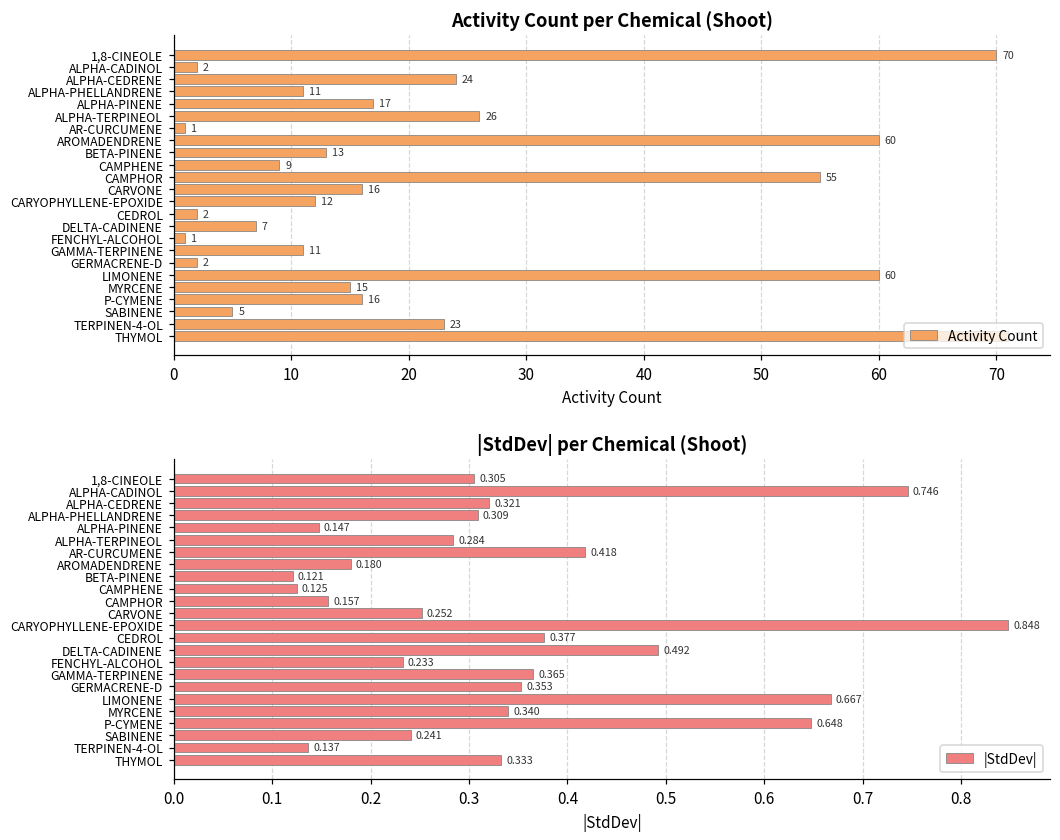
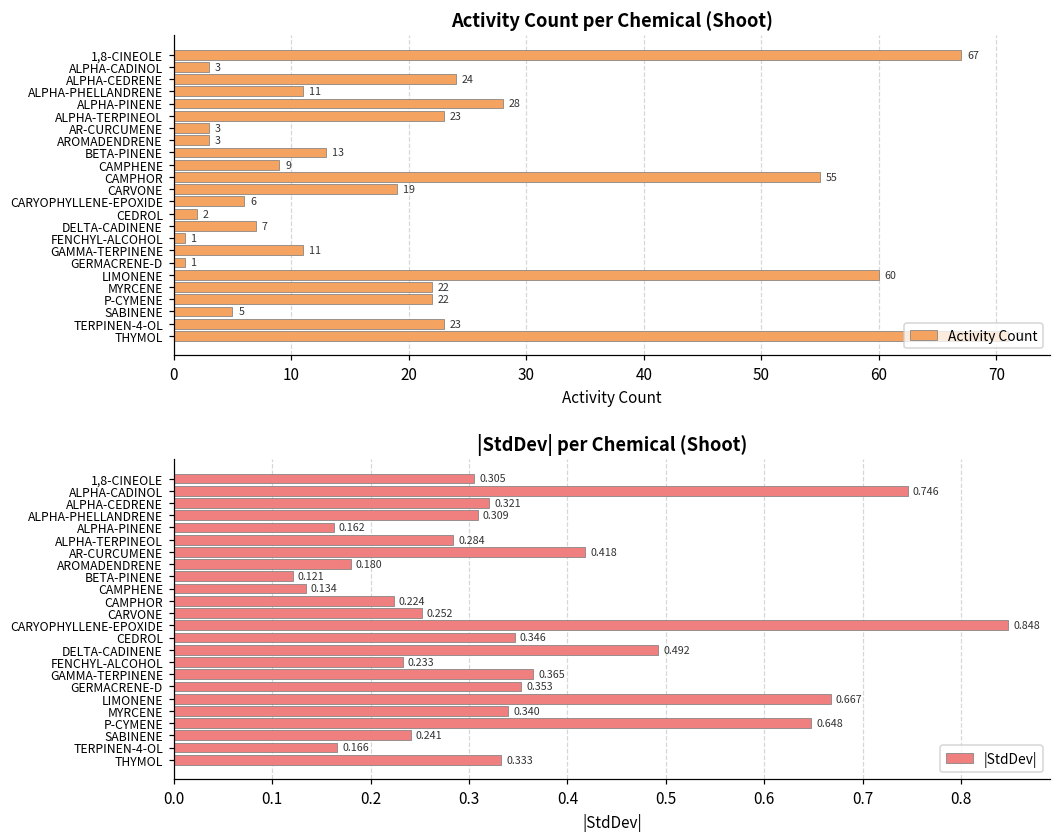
  {
    "Activity Count per Chemical (Shoot)": {
-     "1,8-CINEOLE": 70,
-     "ALPHA-CADINOL": 2,
+     "1,8-CINEOLE": 67,
+     "ALPHA-CADINOL": 3,
      "ALPHA-CEDRENE": 24,
      "ALPHA-PHELLANDRENE": 11,
-     "ALPHA-PINENE": 17,
-     "ALPHA-TERPINEOL": 26,
-     "AR-CURCUMENE": 1,
-     "AROMADENDRENE": 60,
+     "ALPHA-PINENE": 28,
+     "ALPHA-TERPINEOL": 23,
+     "AR-CURCUMENE": 3,
+     "AROMADENDRENE": 3,
      "BETA-PINENE": 13,
      "CAMPHENE": 9,
      "CAMPHOR": 55,
-     "CARVONE": 16,
-     "CARYOPHYLLENE-EPOXIDE": 12,
+     "CARVONE": 19,
+     "CARYOPHYLLENE-EPOXIDE": 6,
      "CEDROL": 2,
      "DELTA-CADINENE": 7,
      "FENCHYL-ALCOHOL": 1,
      "GAMMA-TERPINENE": 11,
-     "GERMACRENE-D": 2,
+     "GERMACRENE-D": 1,
      "LIMONENE": 60,
-     "MYRCENE": 15,
-     "P-CYMENE": 16,
+     "MYRCENE": 22,
+     "P-CYMENE": 22,
      "SABINENE": 5,
      "TERPINEN-4-OL": 23
    },
    "|StdDev| per Chemical (Shoot)": {
      "1,8-CINEOLE": 0.305,
      "ALPHA-CADINOL": 0.746,
      "ALPHA-CEDRENE": 0.321,
      "ALPHA-PHELLANDRENE": 0.309,
-     "ALPHA-PINENE": 0.147,
+     "ALPHA-PINENE": 0.162,
      "ALPHA-TERPINEOL": 0.284,
      "AR-CURCUMENE": 0.418,
      "AROMADENDRENE": 0.180,
      "BETA-PINENE": 0.121,
-     "CAMPHENE": 0.125,
-     "CAMPHOR": 0.157,
+     "CAMPHENE": 0.134,
+     "CAMPHOR": 0.224,
      "CARVONE": 0.252,
      "CARYOPHYLLENE-EPOXIDE": 0.848,
-     "CEDROL": 0.377,
+     "CEDROL": 0.346,
      "DELTA-CADINENE": 0.492,
      "FENCHYL-ALCOHOL": 0.233,
      "GAMMA-TERPINENE": 0.365,
      "GERMACRENE-D": 0.353,
      "LIMONENE": 0.667,
      "MYRCENE": 0.340,
      "P-CYMENE": 0.648,
      "SABINENE": 0.241,
-     "TERPINEN-4-OL": 0.137,
+     "TERPINEN-4-OL": 0.166,
      "THYMOL": 0.333
    }
  }
